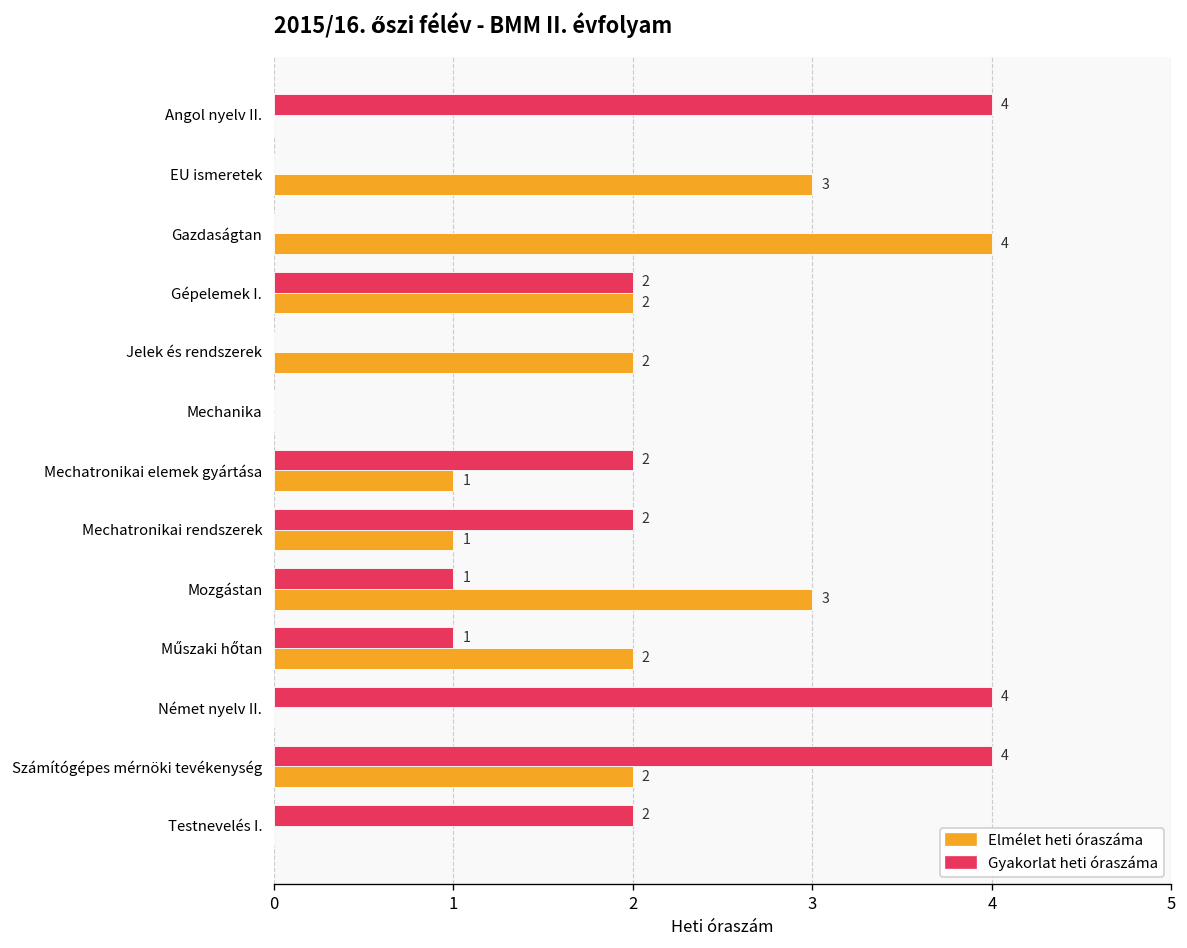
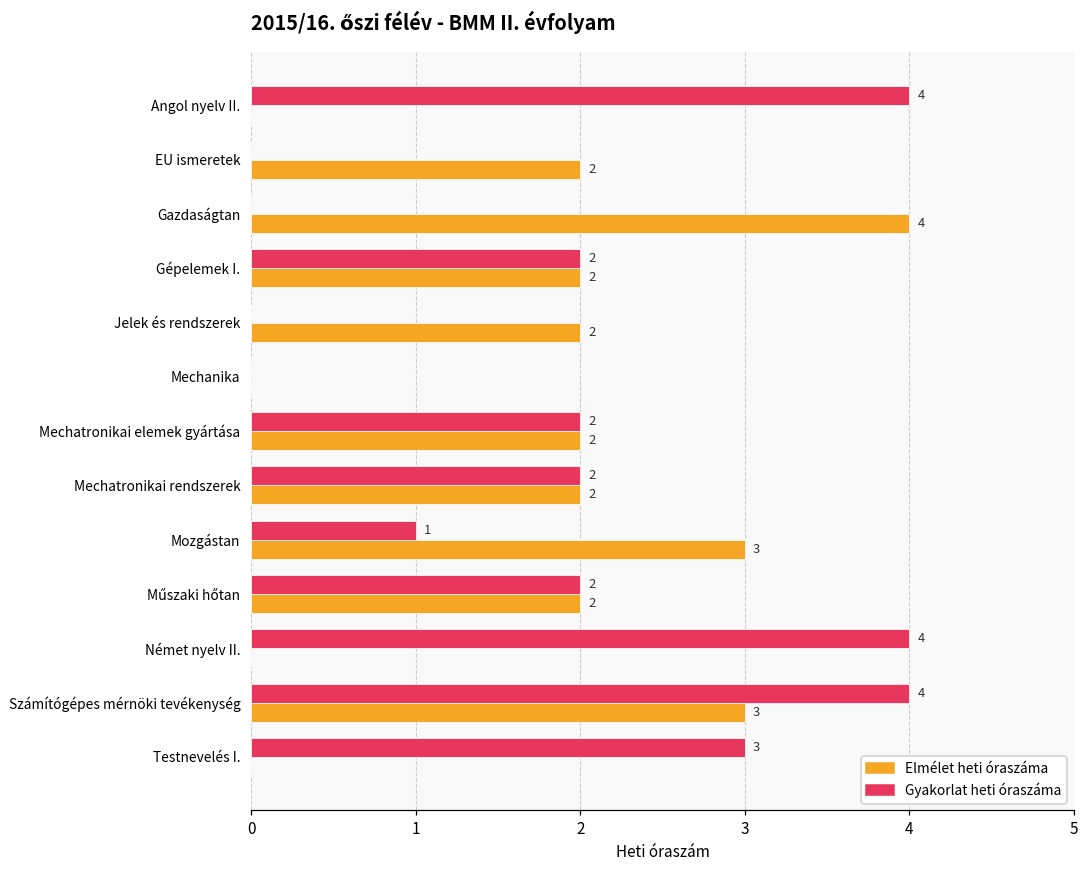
  {
    "Elmélet heti óraszáma": {
-     "EU ismeretek": 3,
+     "EU ismeretek": 2,
      "Gazdaságtan": 4,
      "Gépelemek I.": 2,
      "Jelek és rendszerek": 2,
-     "Mechatronikai elemek gyártása": 1,
-     "Mechatronikai rendszerek": 1,
+     "Mechatronikai elemek gyártása": 2,
+     "Mechatronikai rendszerek": 2,
      "Mozgástan": 3,
      "Műszaki hőtan": 2,
-     "Számítógépes mérnöki tevékenység": 2
+     "Számítógépes mérnöki tevékenység": 3
    },
    "Gyakorlat heti óraszáma": {
      "Angol nyelv II.": 4,
      "Gépelemek I.": 2,
      "Mechatronikai elemek gyártása": 2,
      "Mechatronikai rendszerek": 2,
      "Mozgástan": 1,
-     "Műszaki hőtan": 1,
+     "Műszaki hőtan": 2,
      "Német nyelv II.": 4,
      "Számítógépes mérnöki tevékenység": 4,
-     "Testnevelés I.": 2
+     "Testnevelés I.": 3
    }
  }
